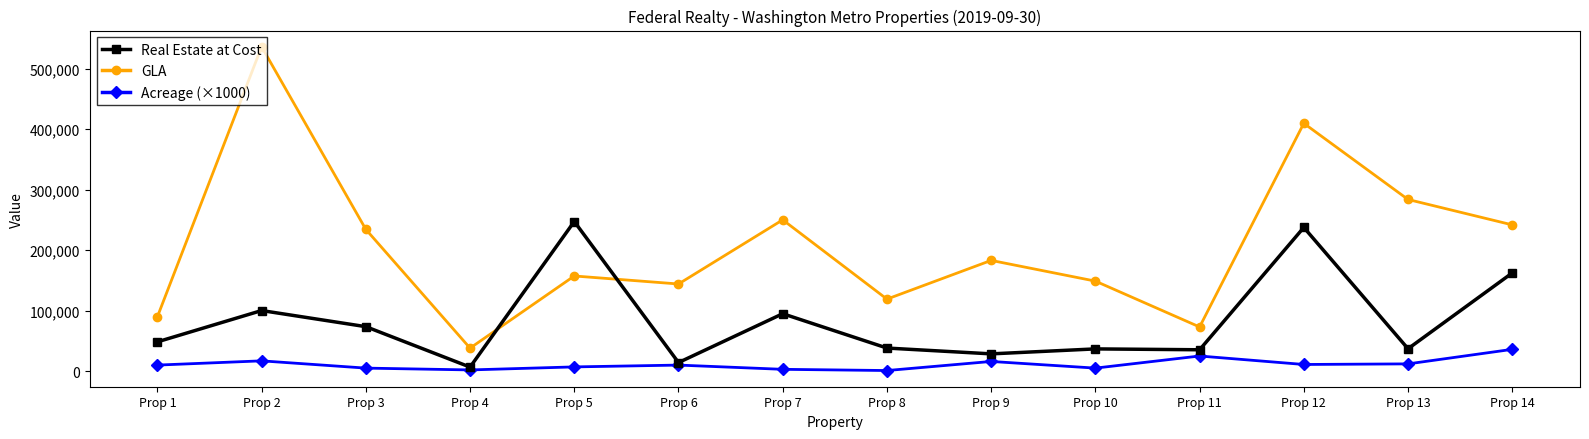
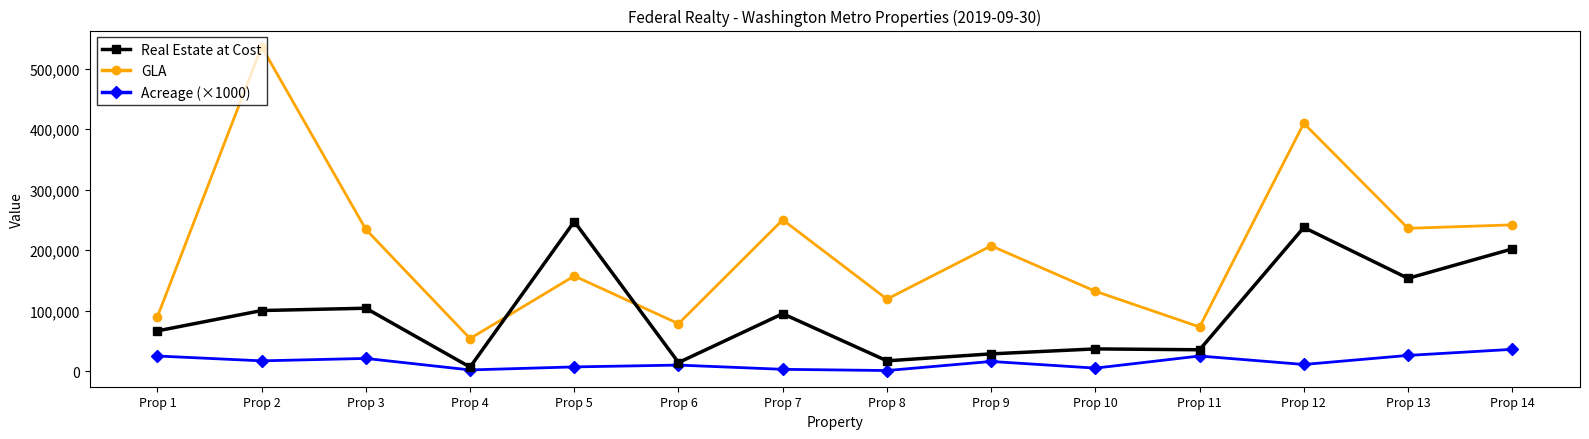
  {
    "Real Estate at Cost": {
-     "Prop 1": "50,000",
+     "Prop 1": "70,000",
      "Prop 2": "100,000",
-     "Prop 3": "70,000",
+     "Prop 3": "100,000",
      "Prop 4": "10,000",
      "Prop 5": "250,000",
      "Prop 7": "90,000",
-     "Prop 8": "40,000",
+     "Prop 8": "20,000",
      "Prop 9": "30,000",
      "Prop 10": "40,000",
      "Prop 11": "40,000",
      "Prop 12": "240,000",
-     "Prop 13": "40,000",
-     "Prop 14": "160,000"
+     "Prop 13": "150,000",
+     "Prop 14": "200,000"
    },
    "GLA": {
      "Prop 1": "90,000",
      "Prop 3": "230,000",
-     "Prop 4": "40,000",
+     "Prop 4": "50,000",
      "Prop 5": "160,000",
-     "Prop 6": "140,000",
+     "Prop 6": "80,000",
      "Prop 7": "250,000",
      "Prop 8": "120,000",
-     "Prop 9": "180,000",
-     "Prop 10": "150,000",
+     "Prop 9": "210,000",
+     "Prop 10": "130,000",
      "Prop 11": "70,000",
      "Prop 12": "410,000",
-     "Prop 13": "280,000",
+     "Prop 13": "240,000",
      "Prop 14": "240,000"
    },
    "Acreage (×1000)": {
-     "Prop 1": "10,000",
+     "Prop 1": "30,000",
      "Prop 2": "20,000",
-     "Prop 3": "10,000",
+     "Prop 3": "20,000",
      "Prop 4": "0",
      "Prop 5": "10,000",
      "Prop 7": "0",
      "Prop 8": "0",
      "Prop 9": "20,000",
      "Prop 10": "10,000",
      "Prop 11": "30,000",
      "Prop 12": "10,000",
-     "Prop 13": "10,000",
+     "Prop 13": "30,000",
      "Prop 14": "40,000"
    }
  }
